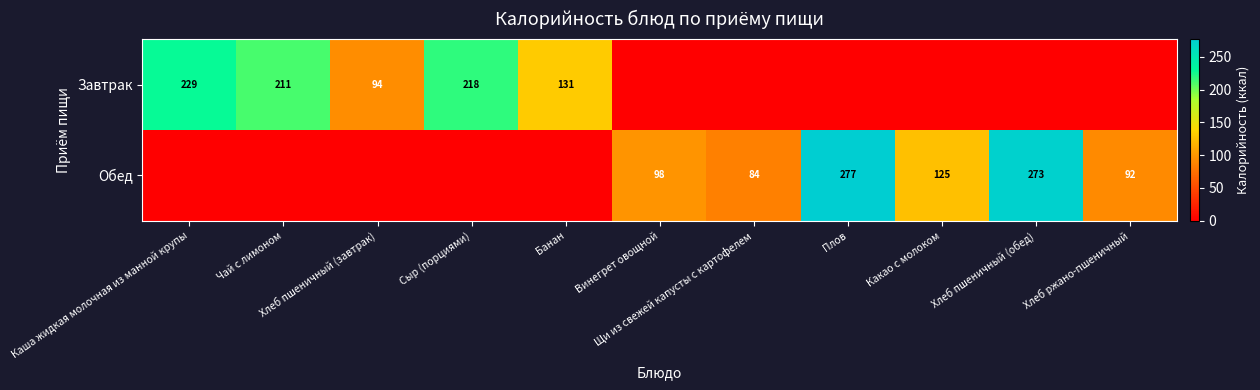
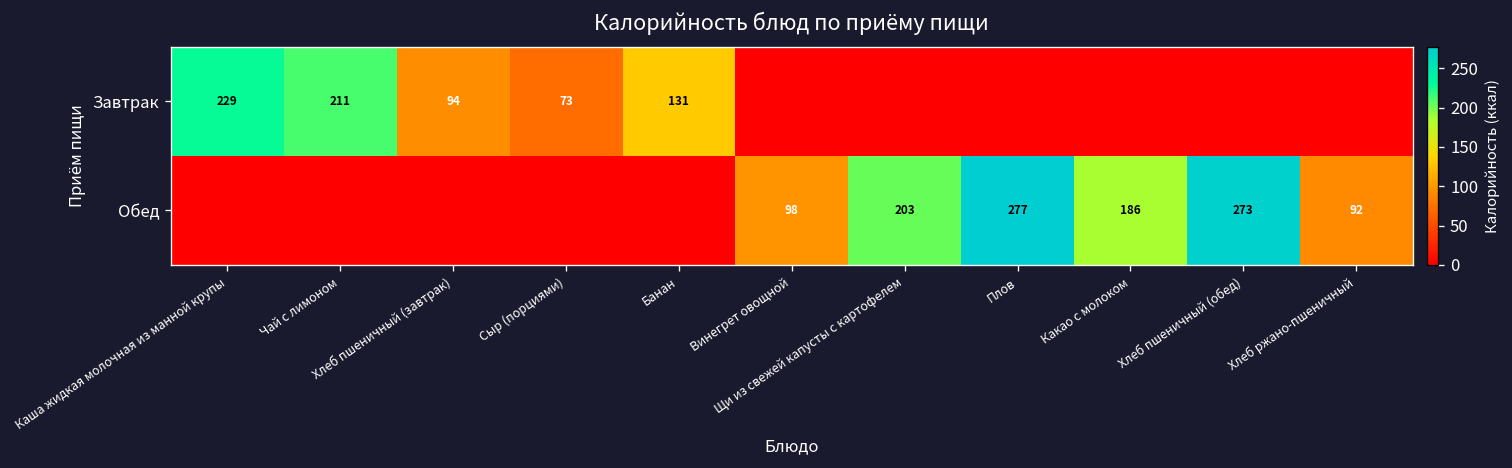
  {
    "Завтрак": {
      "Каша жидкая молочная из манной крупы": 229,
      "Чай с лимоном": 211,
      "Хлеб пшеничный (завтрак)": 94,
-     "Сыр (порциями)": 218,
+     "Сыр (порциями)": 73,
      "Банан": 131
    },
    "Обед": {
      "Винегрет овощной": 98,
-     "Щи из свежей капусты с картофелем": 84,
+     "Щи из свежей капусты с картофелем": 203,
      "Плов": 277,
-     "Какао с молоком": 125,
+     "Какао с молоком": 186,
      "Хлеб пшеничный (обед)": 273,
      "Хлеб ржано-пшеничный": 92
    }
  }
